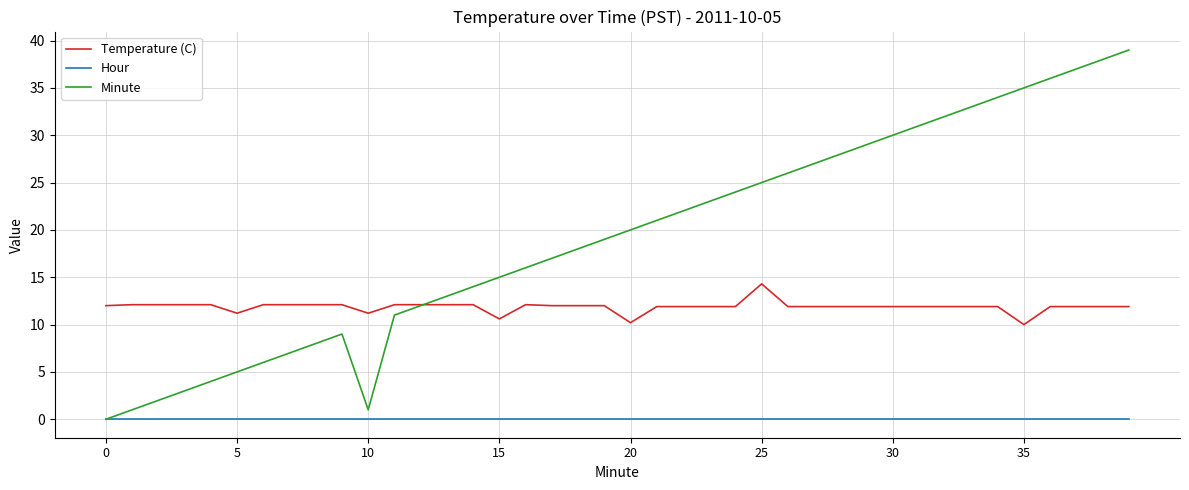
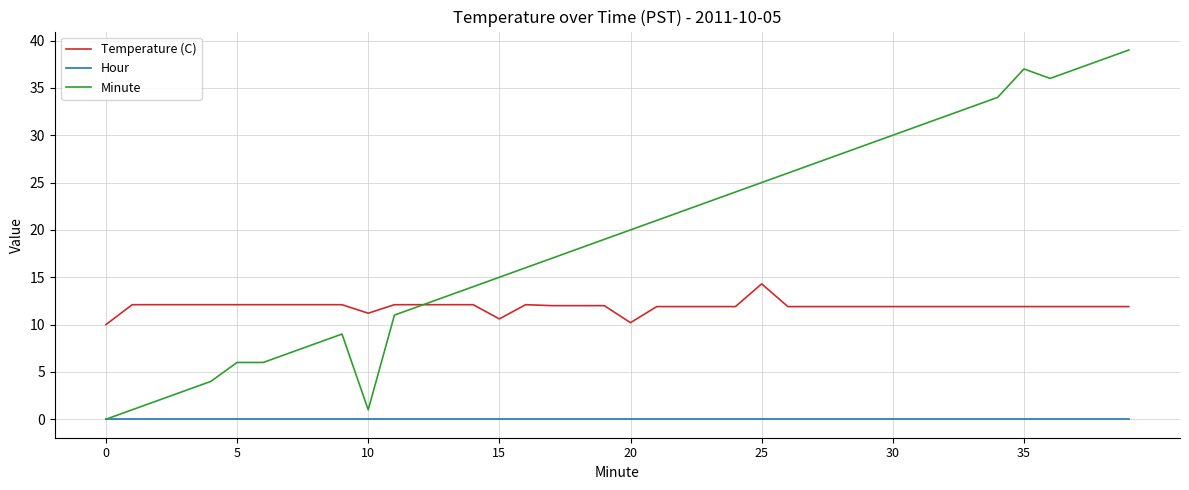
  {
    "Temperature (C)": {
-     "0": 12,
-     "5": 11,
+     "0": 10,
+     "5": 12,
      "10": 11,
      "15": 11,
      "20": 10,
      "25": 14,
      "30": 12,
-     "35": 10
+     "35": 12
    },
    "Hour": {
      "5": 0,
      "10": 0,
      "15": 0,
      "20": 0,
      "25": 0,
      "30": 0,
      "35": 0
    },
    "Minute": {
-     "5": 5,
+     "5": 6,
      "10": 1,
      "15": 15,
      "20": 20,
      "25": 25,
      "30": 30,
-     "35": 35
+     "35": 37
    }
  }
